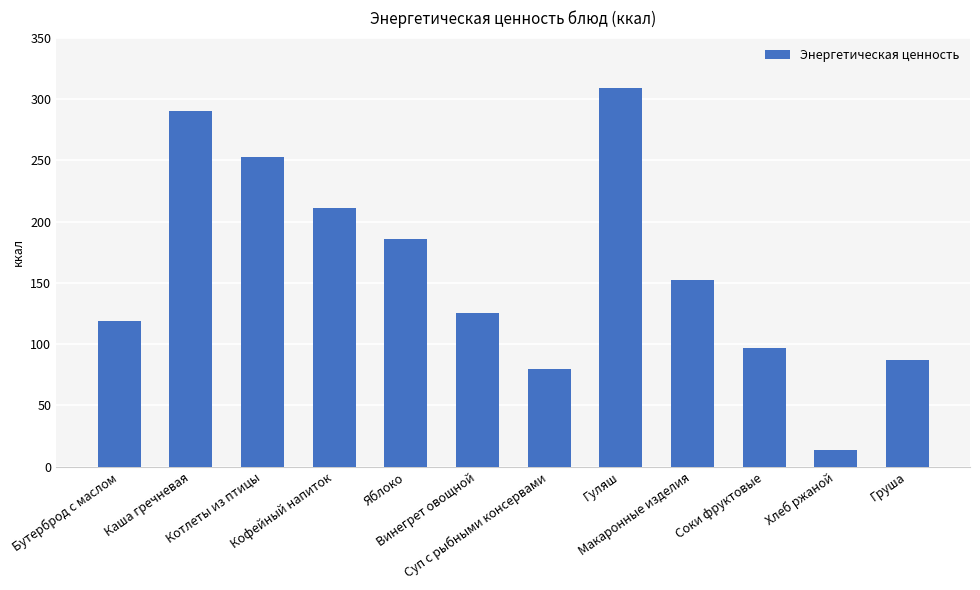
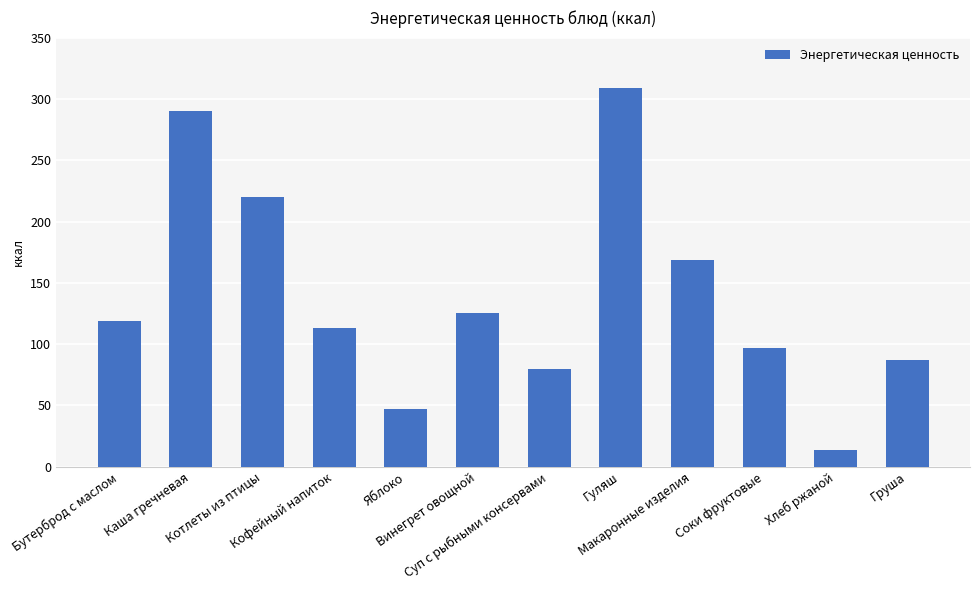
  {
    "Бутерброд с маслом": 119,
    "Каша гречневая": 290,
-   "Котлеты из птицы": 253,
-   "Кофейный напиток": 211,
-   "Яблоко": 186,
+   "Котлеты из птицы": 220,
+   "Кофейный напиток": 113,
+   "Яблоко": 47,
    "Винегрет овощной": 125,
    "Суп с рыбными консервами": 80,
    "Гуляш": 309,
-   "Макаронные изделия": 152,
+   "Макаронные изделия": 168,
    "Соки фруктовые": 97,
    "Хлеб ржаной": 14,
    "Груша": 87
  }
